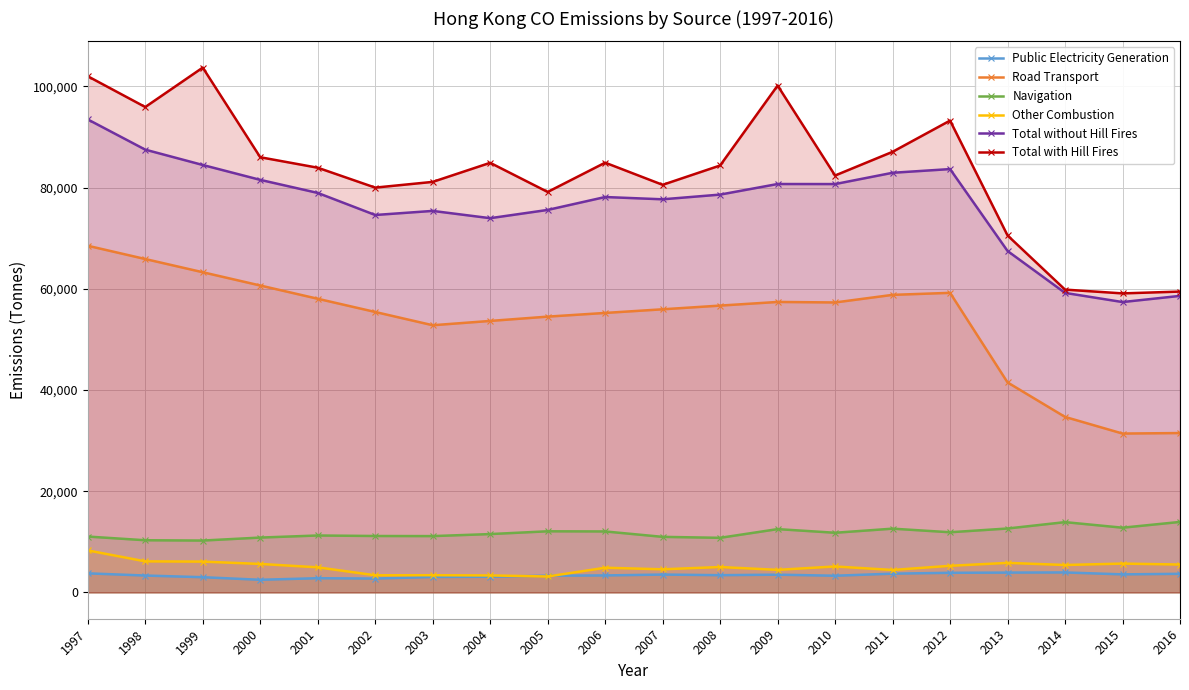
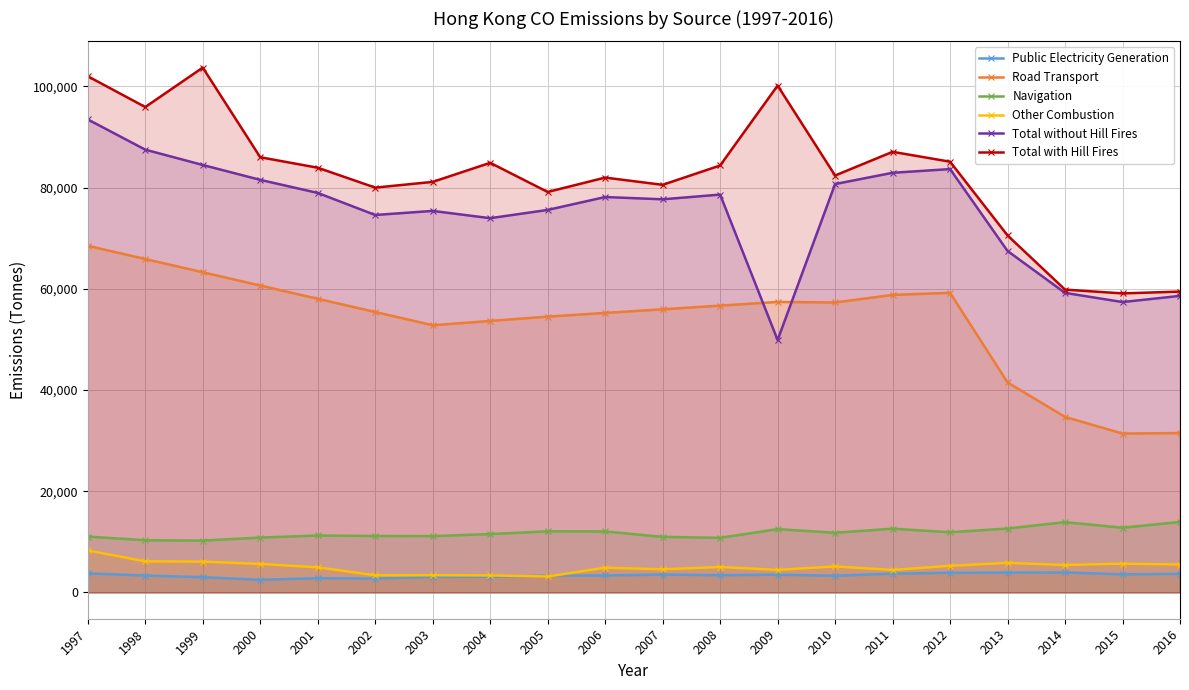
  {
    "Public Electricity Generation": {
      "1997": "4,000",
      "1998": "3,000",
      "1999": "3,000",
      "2000": "3,000",
      "2001": "3,000",
      "2002": "3,000",
      "2006": "3,000",
      "2007": "4,000",
      "2008": "3,000",
      "2009": "4,000",
      "2010": "3,000",
      "2011": "4,000",
      "2012": "4,000",
      "2013": "4,000",
      "2014": "4,000",
      "2015": "4,000",
      "2016": "4,000"
    },
    "Road Transport": {
      "1997": "69,000",
      "1998": "66,000",
      "1999": "63,000",
      "2000": "61,000",
      "2001": "58,000",
      "2002": "55,000",
      "2003": "53,000",
      "2004": "54,000",
      "2005": "55,000",
      "2006": "55,000",
      "2007": "56,000",
      "2008": "57,000",
      "2009": "57,000",
      "2010": "57,000",
      "2011": "59,000",
      "2012": "59,000",
      "2013": "42,000",
      "2014": "35,000",
      "2015": "31,000",
      "2016": "32,000"
    },
    "Navigation": {
      "1997": "11,000",
      "1998": "10,000",
      "1999": "10,000",
      "2000": "11,000",
      "2001": "11,000",
      "2002": "11,000",
      "2003": "11,000",
      "2004": "12,000",
      "2005": "12,000",
      "2006": "12,000",
      "2007": "11,000",
      "2008": "11,000",
      "2009": "13,000",
      "2010": "12,000",
      "2011": "13,000",
      "2012": "12,000",
      "2013": "13,000",
      "2014": "14,000",
      "2015": "13,000",
      "2016": "14,000"
    },
    "Other Combustion": {
      "1997": "8,000",
      "1998": "6,000",
      "1999": "6,000",
      "2000": "6,000",
      "2001": "5,000",
      "2002": "3,000",
      "2006": "5,000",
      "2007": "5,000",
      "2008": "5,000",
      "2009": "4,000",
      "2010": "5,000",
      "2011": "4,000",
      "2012": "5,000",
      "2013": "6,000",
      "2014": "5,000",
      "2015": "6,000",
      "2016": "6,000"
    },
    "Total without Hill Fires": {
      "1997": "93,000",
      "1998": "87,000",
      "1999": "84,000",
      "2000": "82,000",
      "2001": "79,000",
      "2002": "75,000",
      "2003": "75,000",
      "2004": "74,000",
      "2005": "76,000",
      "2006": "78,000",
      "2007": "78,000",
      "2008": "79,000",
-     "2009": "81,000",
+     "2009": "50,000",
      "2010": "81,000",
      "2011": "83,000",
      "2012": "84,000",
      "2013": "67,000",
      "2014": "59,000",
      "2015": "57,000",
      "2016": "59,000"
    },
    "Total with Hill Fires": {
      "1997": "102,000",
      "1998": "96,000",
      "1999": "104,000",
      "2000": "86,000",
      "2001": "84,000",
      "2002": "80,000",
      "2003": "81,000",
      "2004": "85,000",
      "2005": "79,000",
-     "2006": "85,000",
+     "2006": "82,000",
      "2007": "81,000",
      "2008": "84,000",
      "2009": "100,000",
      "2010": "82,000",
      "2011": "87,000",
-     "2012": "93,000",
+     "2012": "85,000",
      "2013": "71,000",
      "2014": "60,000",
      "2015": "59,000",
      "2016": "59,000"
    }
  }
